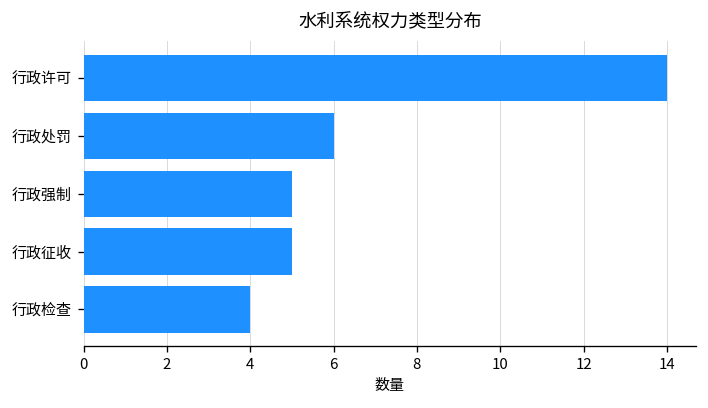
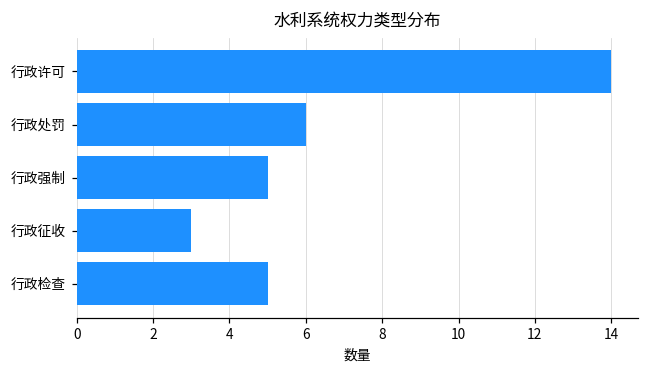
  {
    "行政许可": 14,
    "行政处罚": 6,
    "行政强制": 5,
-   "行政征收": 5,
-   "行政检查": 4
+   "行政征收": 3,
+   "行政检查": 5
  }
